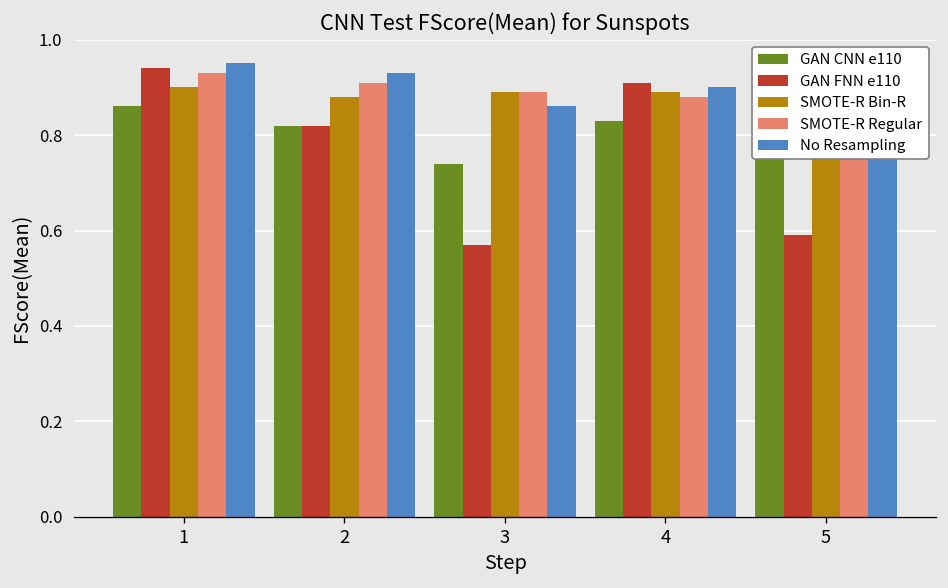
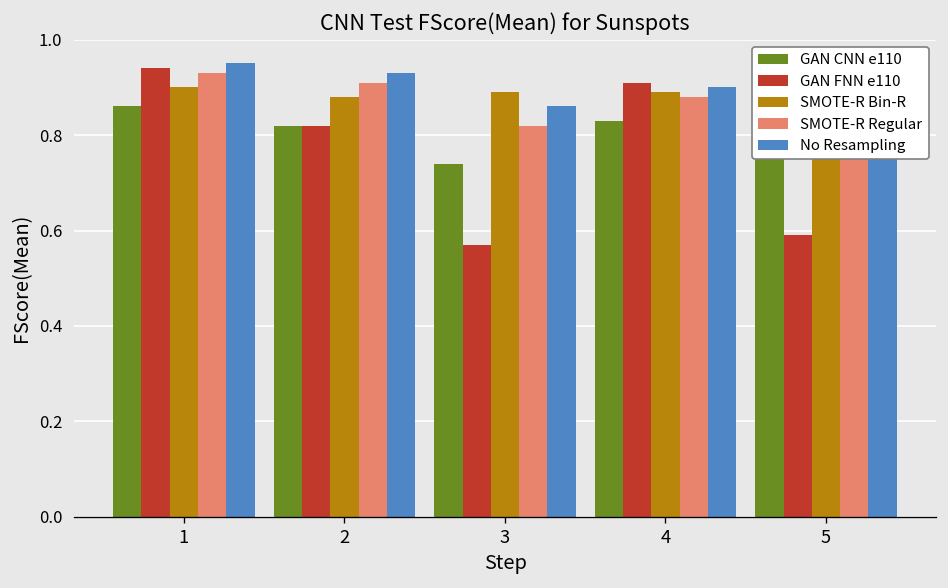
  {
    "GAN CNN e110": {
      "1": 0.86,
      "2": 0.82,
      "3": 0.74,
      "4": 0.83
    },
    "GAN FNN e110": {
      "1": 0.94,
      "2": 0.82,
      "3": 0.57,
      "4": 0.91,
      "5": 0.59
    },
    "SMOTE-R Bin-R": {
      "1": 0.90,
      "2": 0.88,
      "3": 0.89,
      "4": 0.89
    },
    "SMOTE-R Regular": {
      "1": 0.93,
      "2": 0.91,
-     "3": 0.89,
+     "3": 0.82,
      "4": 0.88
    },
    "No Resampling": {
      "1": 0.95,
      "2": 0.93,
      "3": 0.86,
      "4": 0.90
    }
  }
